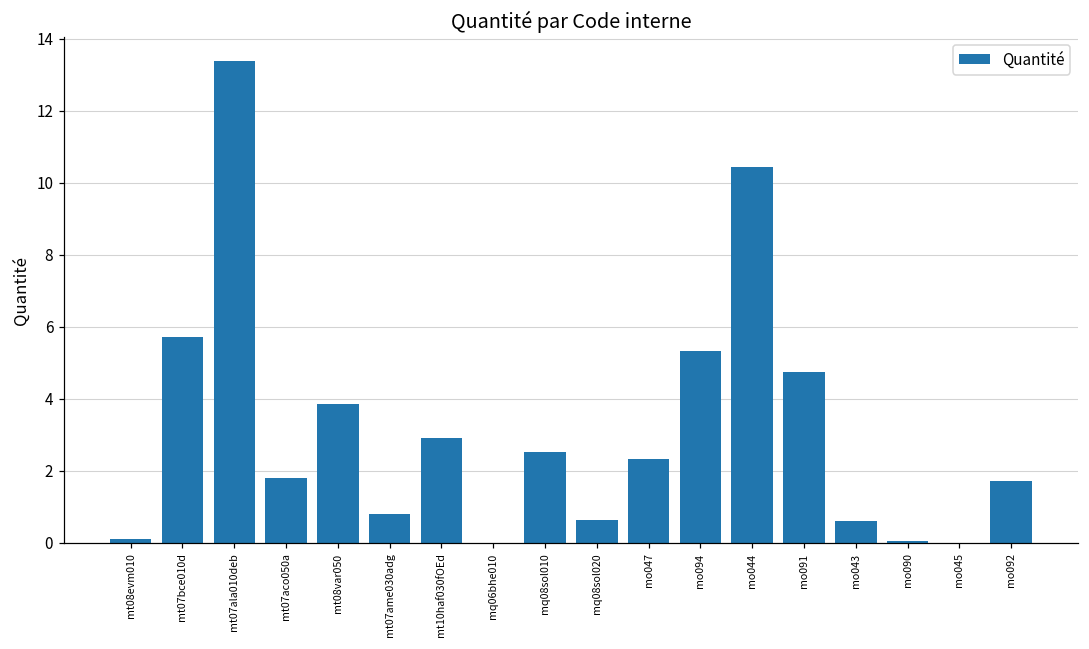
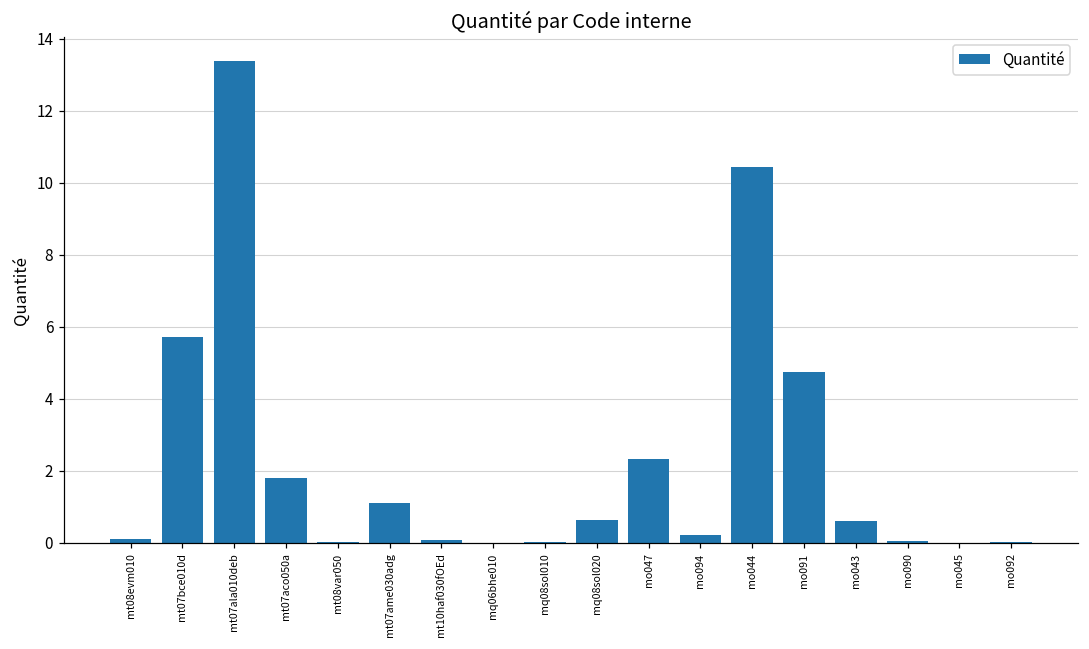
  {
    "mt08evm010": 0.1,
    "mt07bce010d": 5.7,
    "mt07ala010deb": 13.4,
    "mt07aco050a": 1.8,
-   "mt08var050": 3.9,
-   "mt07ame030adg": 0.8,
-   "mt10haf030fOEd": 2.9,
-   "mq08sol010": 2.5,
+   "mt08var050": 0.0,
+   "mt07ame030adg": 1.1,
+   "mt10haf030fOEd": 0.1,
+   "mq08sol010": 0.0,
    "mq08sol020": 0.6,
    "mo047": 2.3,
-   "mo094": 5.3,
+   "mo094": 0.2,
    "mo044": 10.4,
    "mo091": 4.7,
    "mo043": 0.6,
-   "mo092": 1.7
+   "mo092": 0.0
  }
